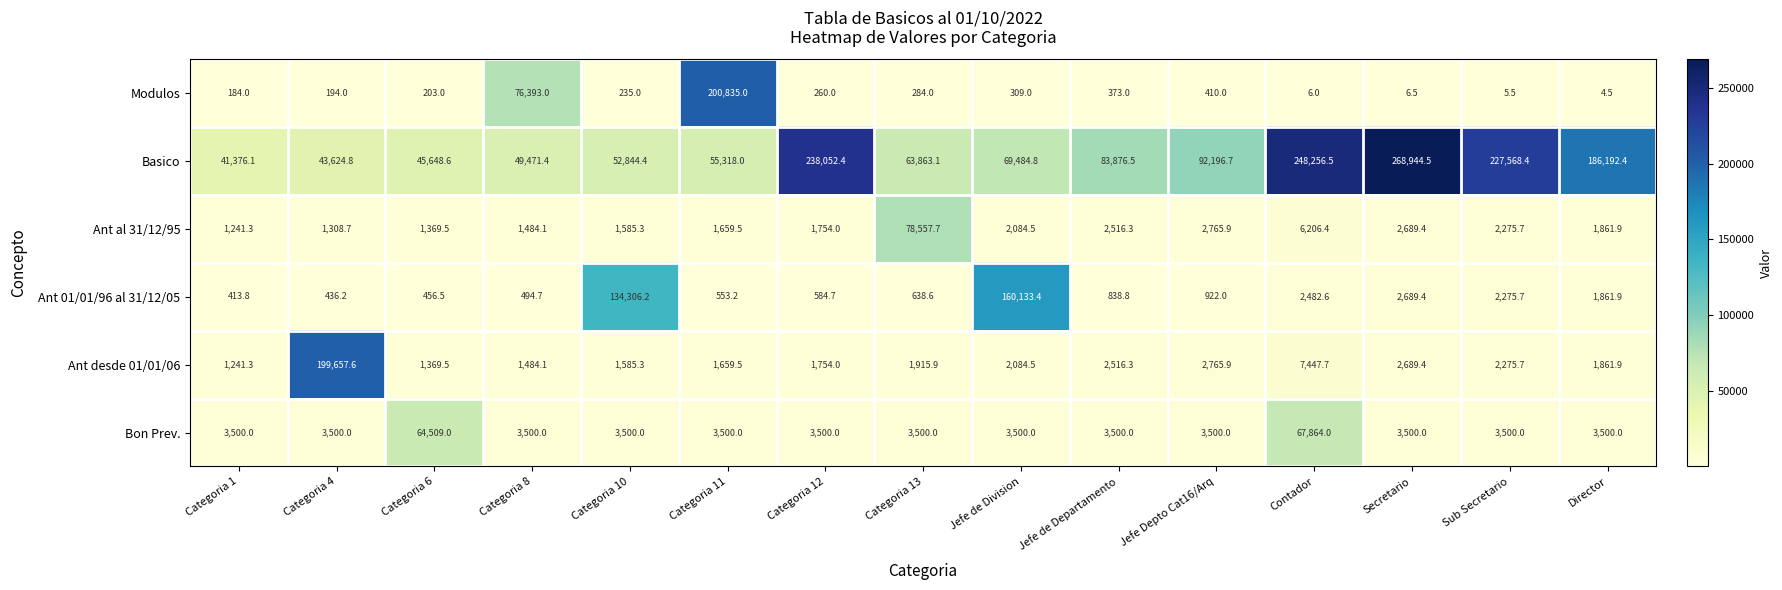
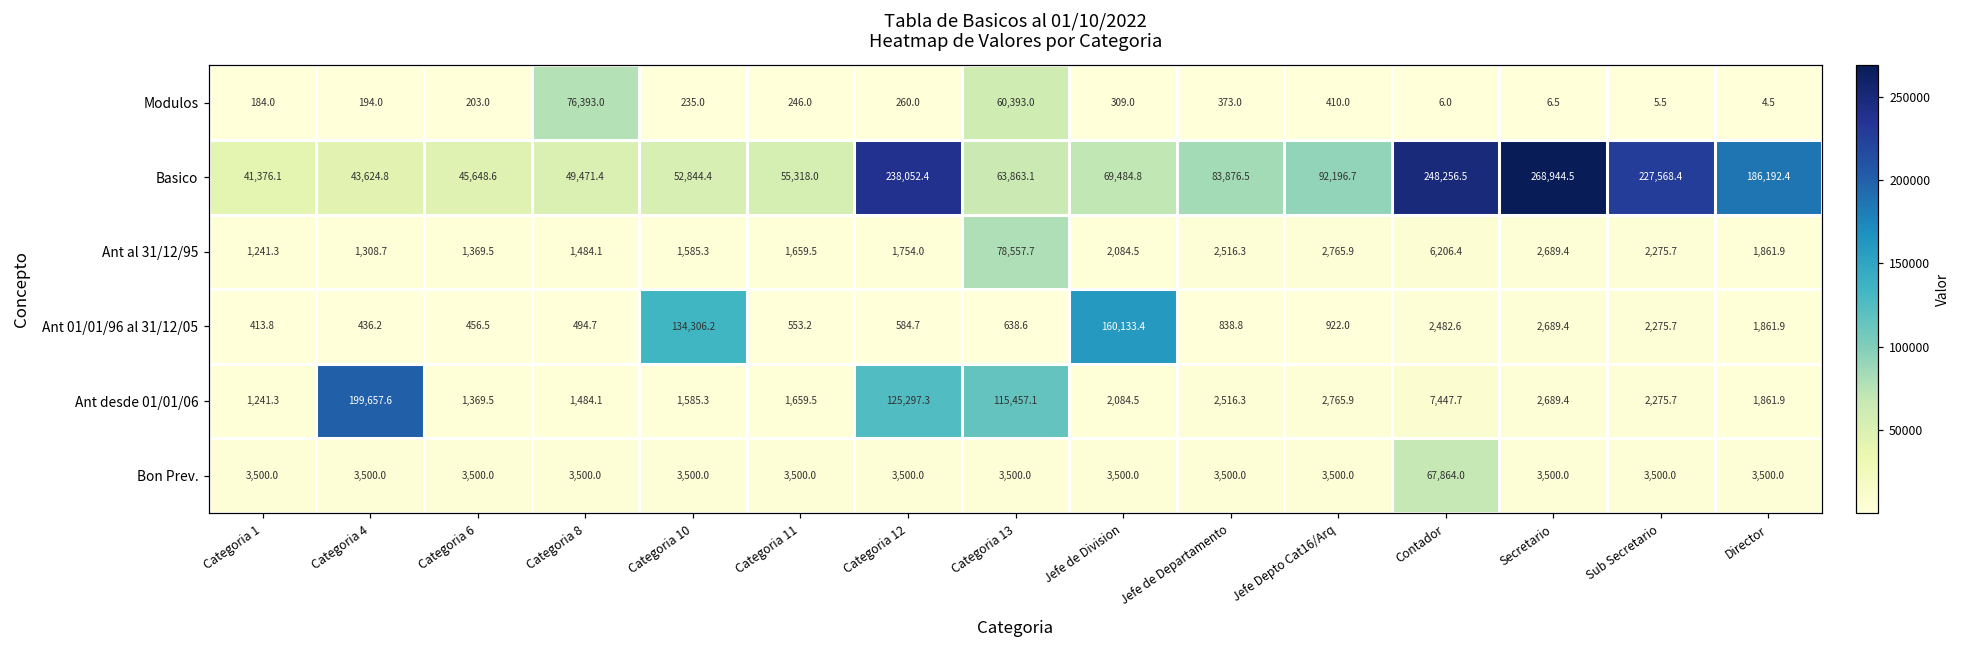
  {
    "Modulos": {
      "Categoria 1": "184.0",
      "Categoria 4": "194.0",
      "Categoria 6": "203.0",
      "Categoria 8": "76,393.0",
      "Categoria 10": "235.0",
-     "Categoria 11": "200,835.0",
+     "Categoria 11": "246.0",
      "Categoria 12": "260.0",
-     "Categoria 13": "284.0",
+     "Categoria 13": "60,393.0",
      "Jefe de Division": "309.0",
      "Jefe de Departamento": "373.0",
      "Jefe Depto Cat16/Arq": "410.0",
      "Contador": "6.0",
      "Secretario": "6.5",
      "Sub Secretario": "5.5",
      "Director": "4.5"
    },
    "Basico": {
      "Categoria 1": "41,376.1",
      "Categoria 4": "43,624.8",
      "Categoria 6": "45,648.6",
      "Categoria 8": "49,471.4",
      "Categoria 10": "52,844.4",
      "Categoria 11": "55,318.0",
      "Categoria 12": "238,052.4",
      "Categoria 13": "63,863.1",
      "Jefe de Division": "69,484.8",
      "Jefe de Departamento": "83,876.5",
      "Jefe Depto Cat16/Arq": "92,196.7",
      "Contador": "248,256.5",
      "Secretario": "268,944.5",
      "Sub Secretario": "227,568.4",
      "Director": "186,192.4"
    },
    "Ant al 31/12/95": {
      "Categoria 1": "1,241.3",
      "Categoria 4": "1,308.7",
      "Categoria 6": "1,369.5",
      "Categoria 8": "1,484.1",
      "Categoria 10": "1,585.3",
      "Categoria 11": "1,659.5",
      "Categoria 12": "1,754.0",
      "Categoria 13": "78,557.7",
      "Jefe de Division": "2,084.5",
      "Jefe de Departamento": "2,516.3",
      "Jefe Depto Cat16/Arq": "2,765.9",
      "Contador": "6,206.4",
      "Secretario": "2,689.4",
      "Sub Secretario": "2,275.7",
      "Director": "1,861.9"
    },
    "Ant 01/01/96 al 31/12/05": {
      "Categoria 1": "413.8",
      "Categoria 4": "436.2",
      "Categoria 6": "456.5",
      "Categoria 8": "494.7",
      "Categoria 10": "134,306.2",
      "Categoria 11": "553.2",
      "Categoria 12": "584.7",
      "Categoria 13": "638.6",
      "Jefe de Division": "160,133.4",
      "Jefe de Departamento": "838.8",
      "Jefe Depto Cat16/Arq": "922.0",
      "Contador": "2,482.6",
      "Secretario": "2,689.4",
      "Sub Secretario": "2,275.7",
      "Director": "1,861.9"
    },
    "Ant desde 01/01/06": {
      "Categoria 1": "1,241.3",
      "Categoria 4": "199,657.6",
      "Categoria 6": "1,369.5",
      "Categoria 8": "1,484.1",
      "Categoria 10": "1,585.3",
      "Categoria 11": "1,659.5",
-     "Categoria 12": "1,754.0",
-     "Categoria 13": "1,915.9",
+     "Categoria 12": "125,297.3",
+     "Categoria 13": "115,457.1",
      "Jefe de Division": "2,084.5",
      "Jefe de Departamento": "2,516.3",
      "Jefe Depto Cat16/Arq": "2,765.9",
      "Contador": "7,447.7",
      "Secretario": "2,689.4",
      "Sub Secretario": "2,275.7",
      "Director": "1,861.9"
    },
    "Bon Prev.": {
      "Categoria 1": "3,500.0",
      "Categoria 4": "3,500.0",
-     "Categoria 6": "64,509.0",
+     "Categoria 6": "3,500.0",
      "Categoria 8": "3,500.0",
      "Categoria 10": "3,500.0",
      "Categoria 11": "3,500.0",
      "Categoria 12": "3,500.0",
      "Categoria 13": "3,500.0",
      "Jefe de Division": "3,500.0",
      "Jefe de Departamento": "3,500.0",
      "Jefe Depto Cat16/Arq": "3,500.0",
      "Contador": "67,864.0",
      "Secretario": "3,500.0",
      "Sub Secretario": "3,500.0",
      "Director": "3,500.0"
    }
  }
